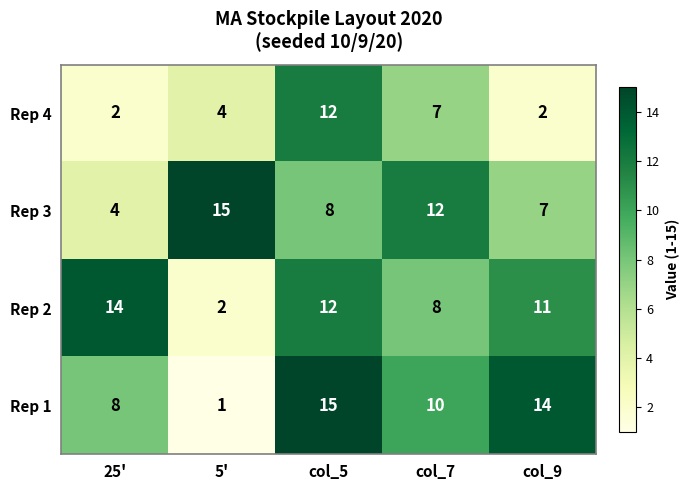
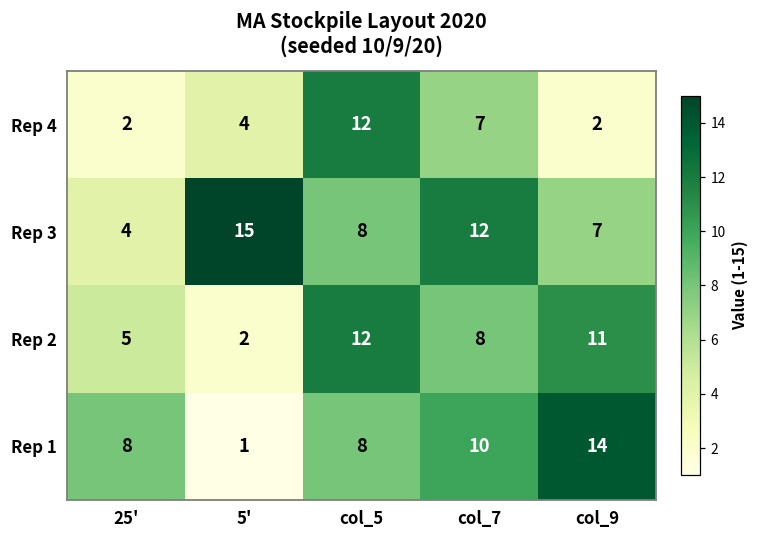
  {
    "Rep 4": {
      "25'": 2,
      "5'": 4,
      "col_5": 12,
      "col_7": 7,
      "col_9": 2
    },
    "Rep 3": {
      "25'": 4,
      "5'": 15,
      "col_5": 8,
      "col_7": 12,
      "col_9": 7
    },
    "Rep 2": {
-     "25'": 14,
+     "25'": 5,
      "5'": 2,
      "col_5": 12,
      "col_7": 8,
      "col_9": 11
    },
    "Rep 1": {
      "25'": 8,
      "5'": 1,
-     "col_5": 15,
+     "col_5": 8,
      "col_7": 10,
      "col_9": 14
    }
  }
